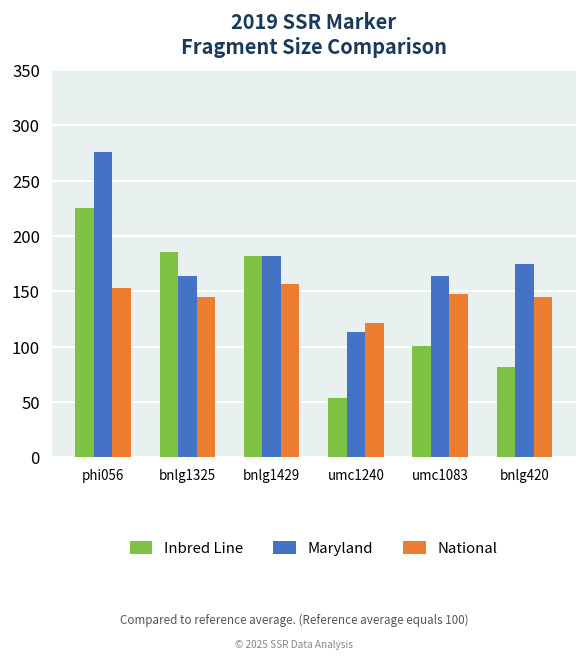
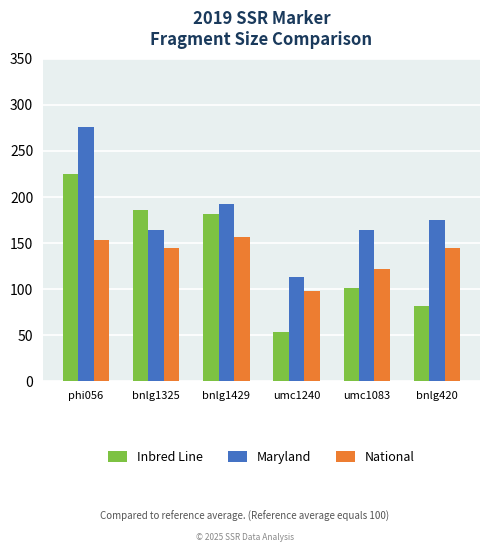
  {
    "Inbred Line": {
      "phi056": 230,
      "bnlg1325": 190,
      "bnlg1429": 180,
      "umc1240": 50,
      "umc1083": 100,
      "bnlg420": 80
    },
    "Maryland": {
      "phi056": 280,
      "bnlg1325": 160,
-     "bnlg1429": 180,
+     "bnlg1429": 190,
      "umc1240": 110,
      "umc1083": 160,
      "bnlg420": 180
    },
    "National": {
      "phi056": 150,
      "bnlg1325": 150,
      "bnlg1429": 160,
-     "umc1240": 120,
-     "umc1083": 150,
+     "umc1240": 100,
+     "umc1083": 120,
      "bnlg420": 150
    }
  }
